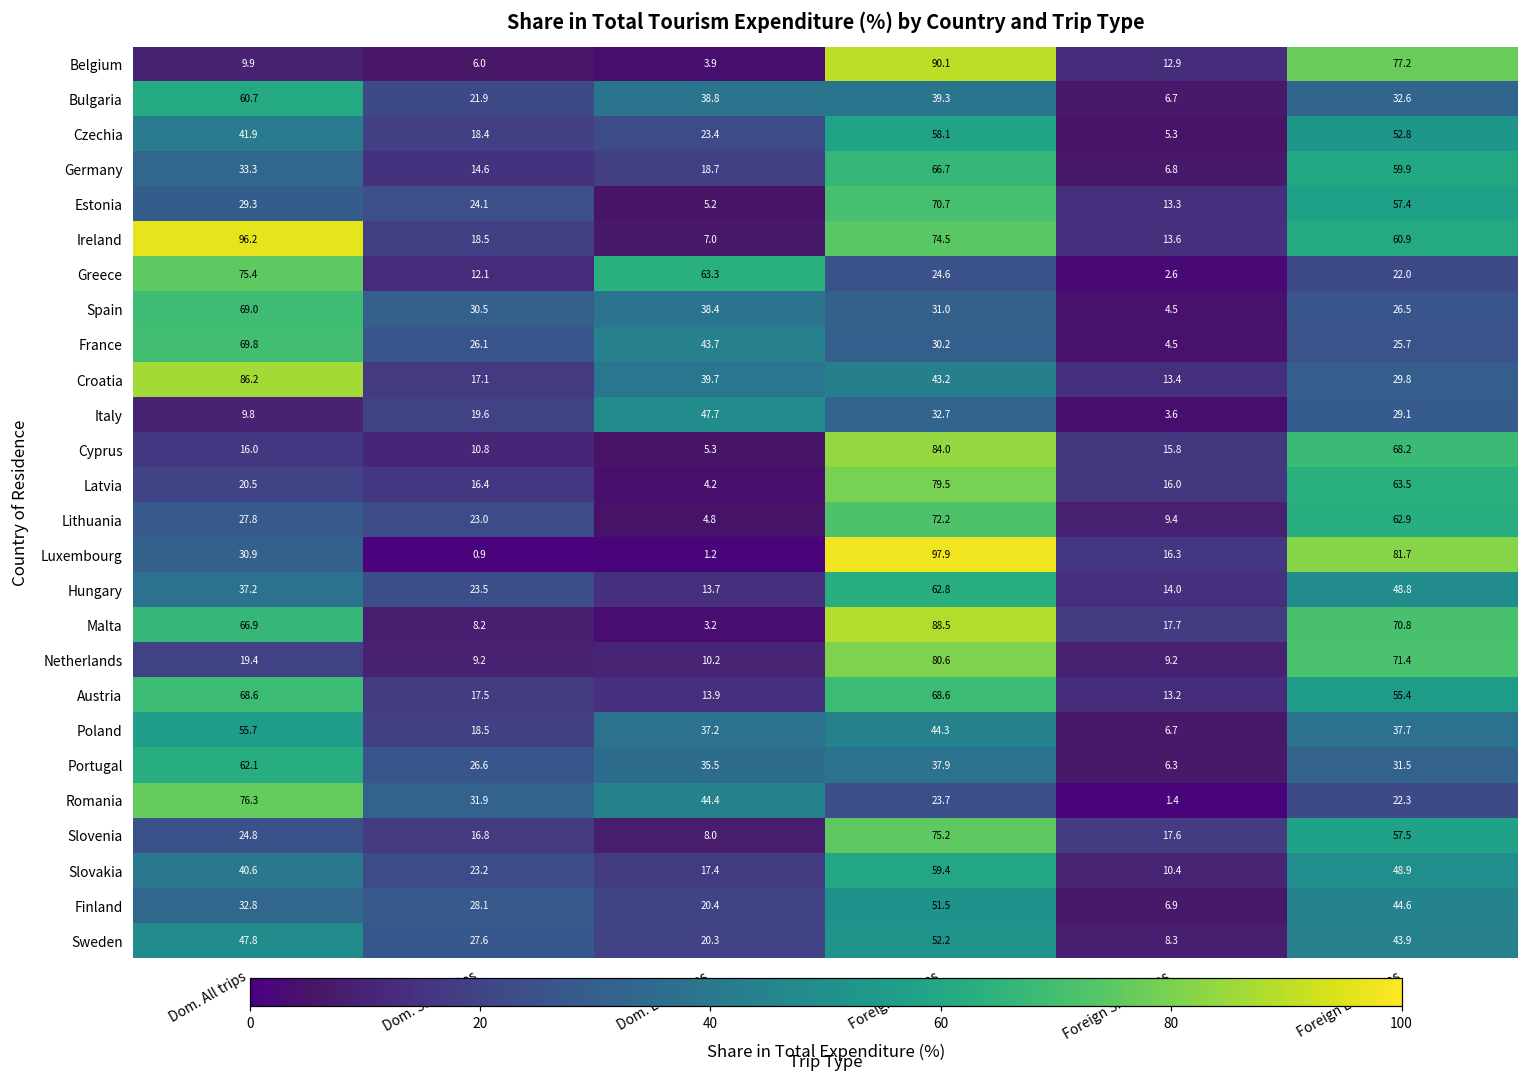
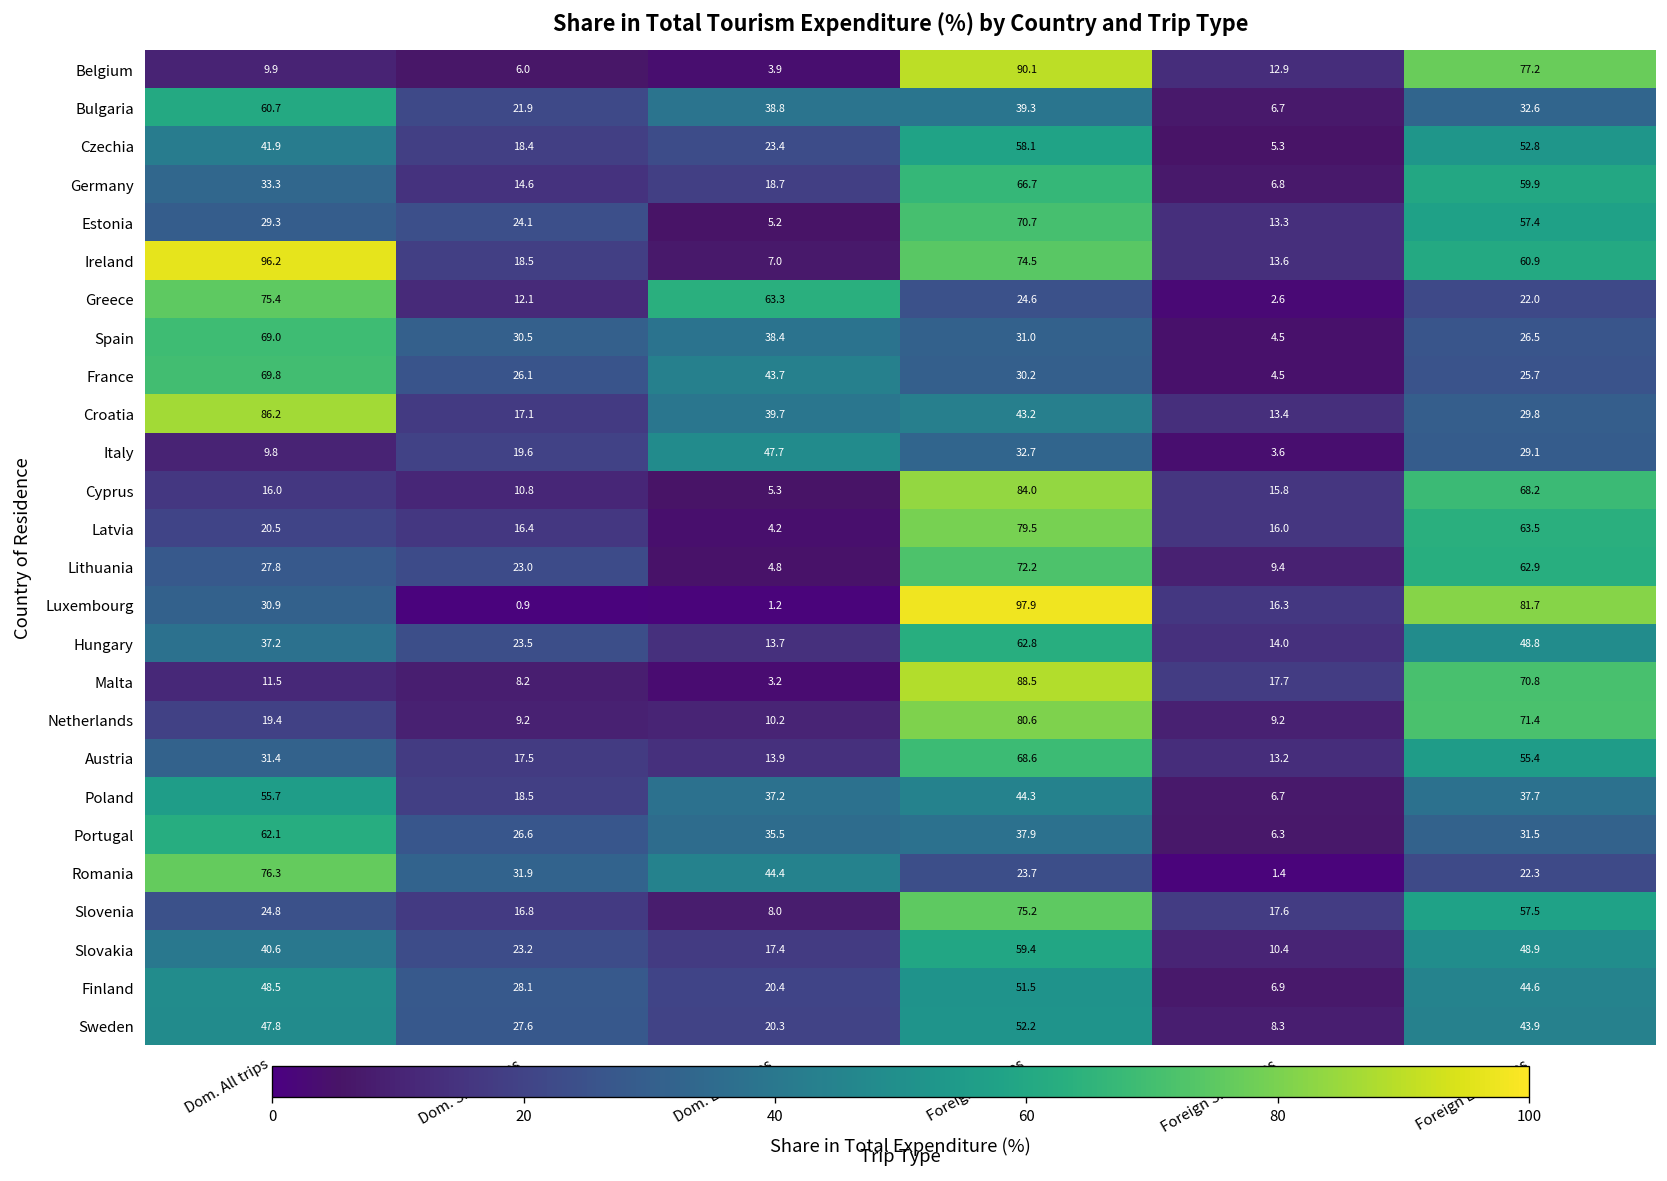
  {
    "Belgium": {
      "Dom. All trips": 9.9
    },
    "Bulgaria": {
      "Dom. All trips": 60.7
    },
    "Czechia": {
      "Dom. All trips": 41.9
    },
    "Germany": {
      "Dom. All trips": 33.3
    },
    "Estonia": {
      "Dom. All trips": 29.3
    },
    "Ireland": {
      "Dom. All trips": 96.2
    },
    "Greece": {
      "Dom. All trips": 75.4
    },
    "Spain": {
      "Dom. All trips": 69.0
    },
    "France": {
      "Dom. All trips": 69.8
    },
    "Croatia": {
      "Dom. All trips": 86.2
    },
    "Italy": {
      "Dom. All trips": 9.8
    },
    "Cyprus": {
      "Dom. All trips": 16.0
    },
    "Latvia": {
      "Dom. All trips": 20.5
    },
    "Lithuania": {
      "Dom. All trips": 27.8
    },
    "Luxembourg": {
      "Dom. All trips": 30.9
    },
    "Hungary": {
      "Dom. All trips": 37.2
    },
    "Malta": {
-     "Dom. All trips": 66.9
+     "Dom. All trips": 11.5
    },
    "Netherlands": {
      "Dom. All trips": 19.4
    },
    "Austria": {
-     "Dom. All trips": 68.6
+     "Dom. All trips": 31.4
    },
    "Poland": {
      "Dom. All trips": 55.7
    },
    "Portugal": {
      "Dom. All trips": 62.1
    },
    "Romania": {
      "Dom. All trips": 76.3
    },
    "Slovenia": {
      "Dom. All trips": 24.8
    },
    "Slovakia": {
      "Dom. All trips": 40.6
    },
    "Finland": {
-     "Dom. All trips": 32.8
+     "Dom. All trips": 48.5
    },
    "Sweden": {
      "Dom. All trips": 47.8
    }
  }
